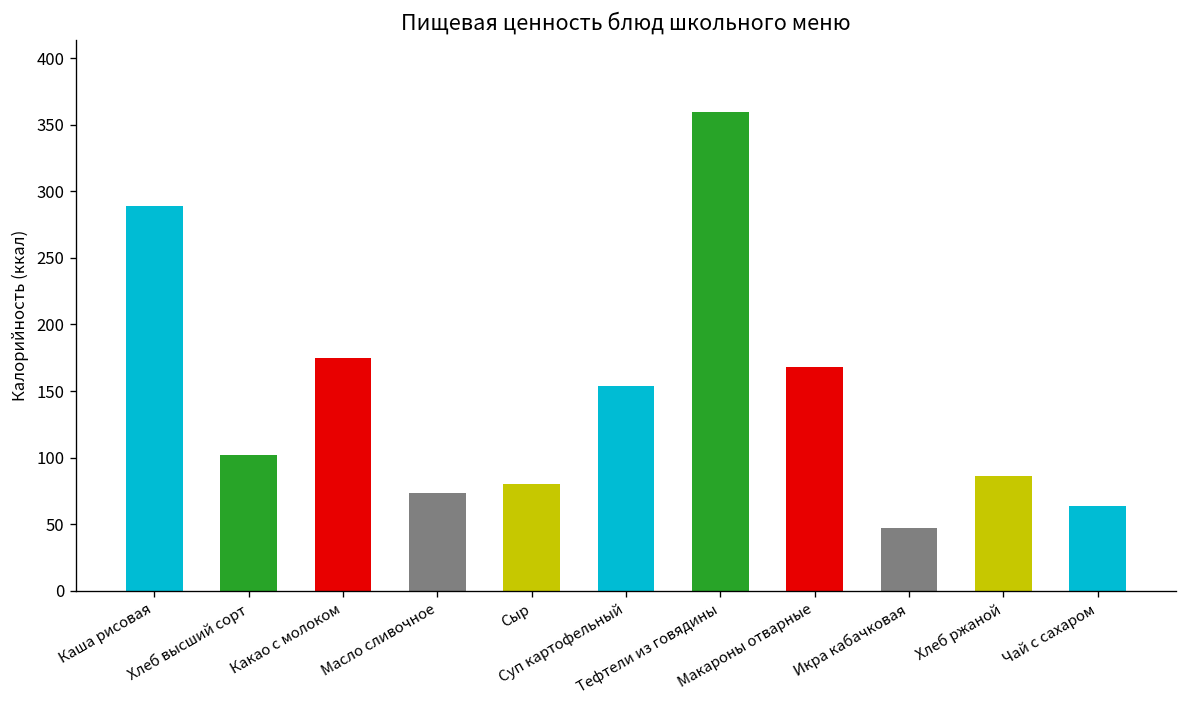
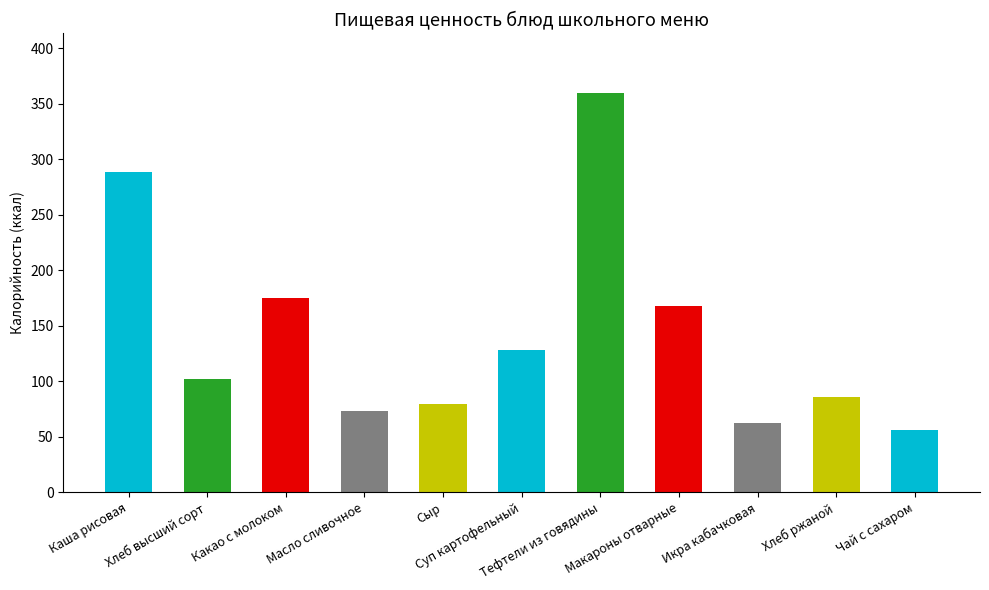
  {
    "Каша рисовая": 289,
    "Хлеб высший сорт": 102,
    "Какао с молоком": 175,
    "Масло сливочное": 73,
    "Сыр": 80,
-   "Суп картофельный": 154,
+   "Суп картофельный": 128,
    "Тефтели из говядины": 360,
    "Макароны отварные": 168,
-   "Икра кабачковая": 47,
+   "Икра кабачковая": 63,
    "Хлеб ржаной": 86,
-   "Чай с сахаром": 64
+   "Чай с сахаром": 56
  }
